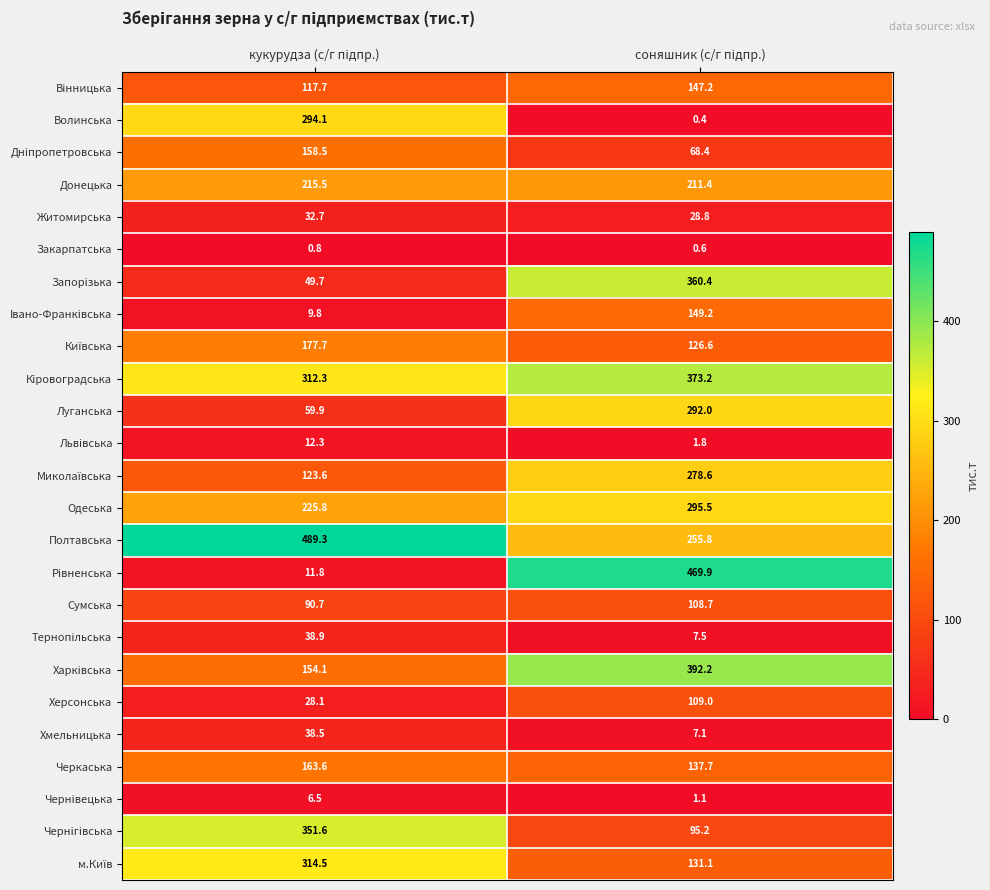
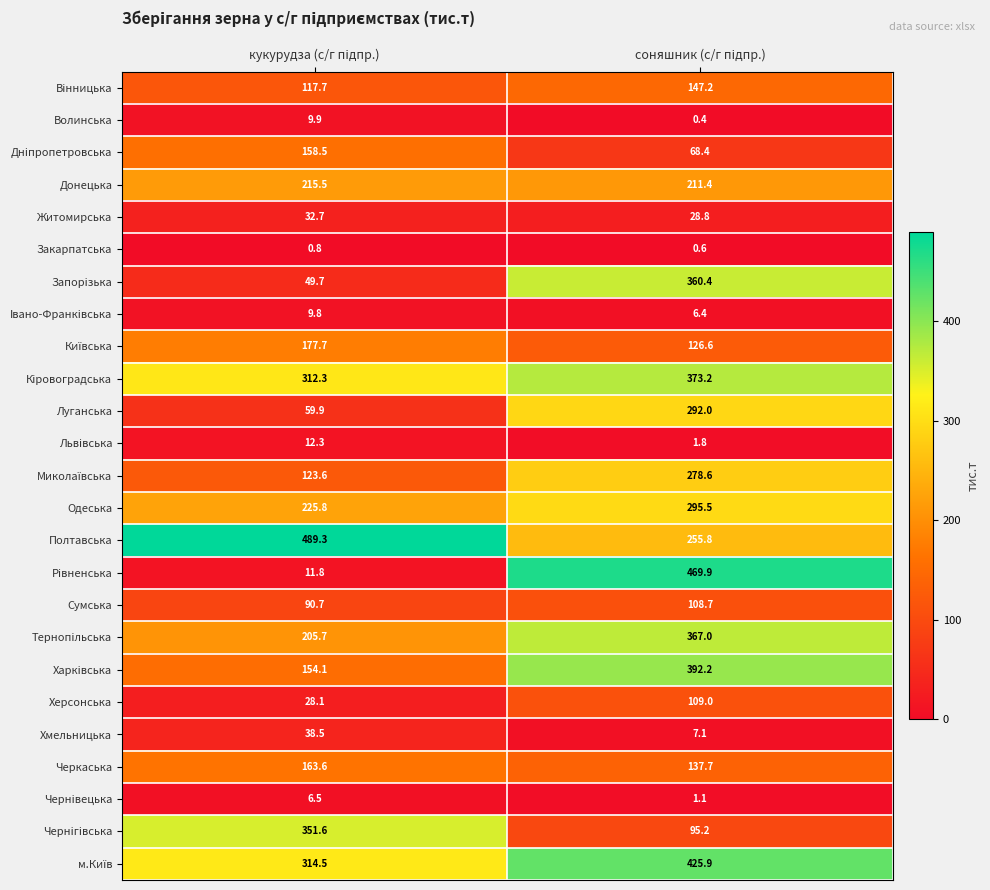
  {
    "Вінницька": {
      "кукурудза (с/г підпр.)": 117.7,
      "соняшник (с/г підпр.)": 147.2
    },
    "Волинська": {
-     "кукурудза (с/г підпр.)": 294.1,
+     "кукурудза (с/г підпр.)": 9.9,
      "соняшник (с/г підпр.)": 0.4
    },
    "Дніпропетровська": {
      "кукурудза (с/г підпр.)": 158.5,
      "соняшник (с/г підпр.)": 68.4
    },
    "Донецька": {
      "кукурудза (с/г підпр.)": 215.5,
      "соняшник (с/г підпр.)": 211.4
    },
    "Житомирська": {
      "кукурудза (с/г підпр.)": 32.7,
      "соняшник (с/г підпр.)": 28.8
    },
    "Закарпатська": {
      "кукурудза (с/г підпр.)": 0.8,
      "соняшник (с/г підпр.)": 0.6
    },
    "Запорізька": {
      "кукурудза (с/г підпр.)": 49.7,
      "соняшник (с/г підпр.)": 360.4
    },
    "Івано-Франківська": {
      "кукурудза (с/г підпр.)": 9.8,
-     "соняшник (с/г підпр.)": 149.2
+     "соняшник (с/г підпр.)": 6.4
    },
    "Київська": {
      "кукурудза (с/г підпр.)": 177.7,
      "соняшник (с/г підпр.)": 126.6
    },
    "Кіровоградська": {
      "кукурудза (с/г підпр.)": 312.3,
      "соняшник (с/г підпр.)": 373.2
    },
    "Луганська": {
      "кукурудза (с/г підпр.)": 59.9,
      "соняшник (с/г підпр.)": 292.0
    },
    "Львівська": {
      "кукурудза (с/г підпр.)": 12.3,
      "соняшник (с/г підпр.)": 1.8
    },
    "Миколаївська": {
      "кукурудза (с/г підпр.)": 123.6,
      "соняшник (с/г підпр.)": 278.6
    },
    "Одеська": {
      "кукурудза (с/г підпр.)": 225.8,
      "соняшник (с/г підпр.)": 295.5
    },
    "Полтавська": {
      "кукурудза (с/г підпр.)": 489.3,
      "соняшник (с/г підпр.)": 255.8
    },
    "Рівненська": {
      "кукурудза (с/г підпр.)": 11.8,
      "соняшник (с/г підпр.)": 469.9
    },
    "Сумська": {
      "кукурудза (с/г підпр.)": 90.7,
      "соняшник (с/г підпр.)": 108.7
    },
    "Тернопільська": {
-     "кукурудза (с/г підпр.)": 38.9,
-     "соняшник (с/г підпр.)": 7.5
+     "кукурудза (с/г підпр.)": 205.7,
+     "соняшник (с/г підпр.)": 367.0
    },
    "Харківська": {
      "кукурудза (с/г підпр.)": 154.1,
      "соняшник (с/г підпр.)": 392.2
    },
    "Херсонська": {
      "кукурудза (с/г підпр.)": 28.1,
      "соняшник (с/г підпр.)": 109.0
    },
    "Хмельницька": {
      "кукурудза (с/г підпр.)": 38.5,
      "соняшник (с/г підпр.)": 7.1
    },
    "Черкаська": {
      "кукурудза (с/г підпр.)": 163.6,
      "соняшник (с/г підпр.)": 137.7
    },
    "Чернівецька": {
      "кукурудза (с/г підпр.)": 6.5,
      "соняшник (с/г підпр.)": 1.1
    },
    "Чернігівська": {
      "кукурудза (с/г підпр.)": 351.6,
      "соняшник (с/г підпр.)": 95.2
    },
    "м.Київ": {
      "кукурудза (с/г підпр.)": 314.5,
-     "соняшник (с/г підпр.)": 131.1
+     "соняшник (с/г підпр.)": 425.9
    }
  }
